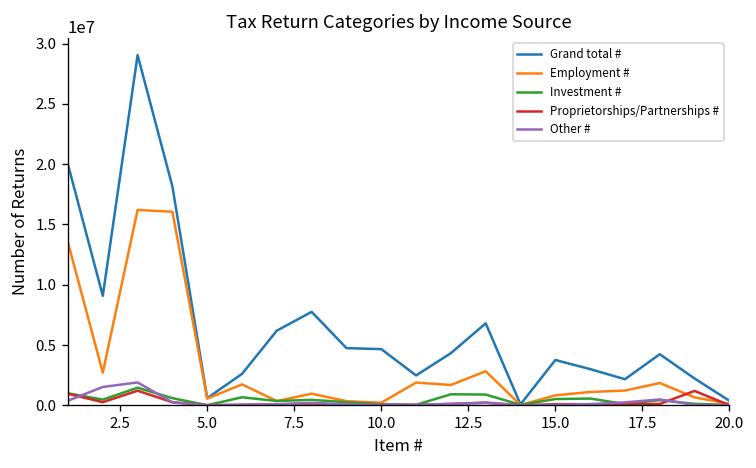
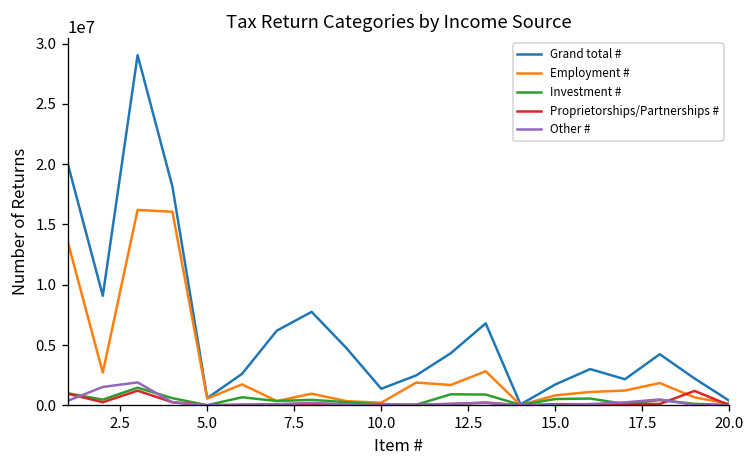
  {
    "Grand total #": {
-     "10.0": 4700000,
-     "15.0": 3800000
+     "10.0": 1400000,
+     "15.0": 1700000
    },
    "Employment #": {
      "15.0": 800000
    },
    "Investment #": {
      "15.0": 500000
    }
  }
